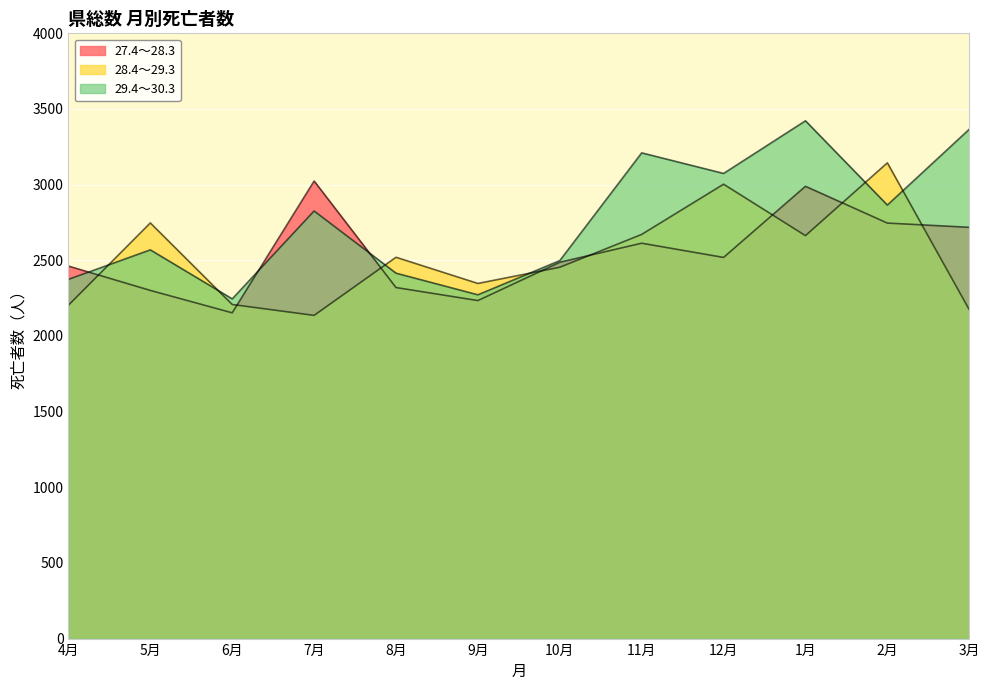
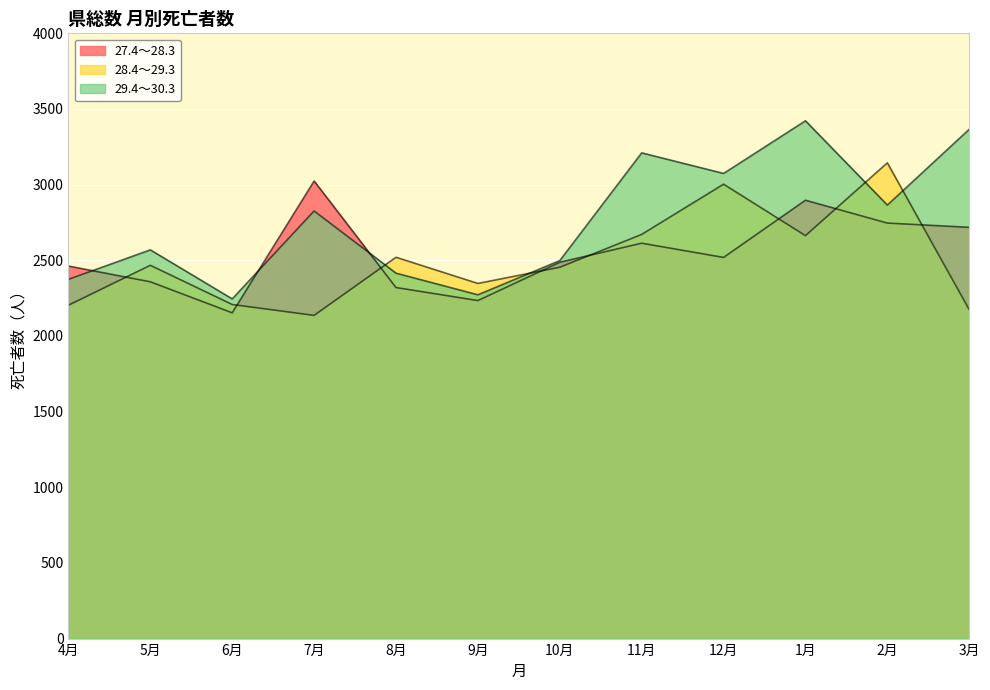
  {
    "27.4～28.3": {
      "4月": 2460,
-     "5月": 2300,
+     "5月": 2360,
      "6月": 2150,
      "7月": 3020,
      "8月": 2320,
      "9月": 2230,
      "11月": 2610,
      "12月": 2520,
-     "1月": 2990,
+     "1月": 2900,
      "2月": 2750,
      "3月": 2720
    },
    "28.4～29.3": {
      "4月": 2200,
-     "5月": 2750,
+     "5月": 2470,
      "6月": 2210,
      "7月": 2140,
      "8月": 2520,
      "9月": 2350,
      "10月": 2450,
      "11月": 2670,
      "12月": 3000,
      "1月": 2660,
      "2月": 3140,
      "3月": 2170
    },
    "29.4～30.3": {
      "4月": 2370,
      "5月": 2570,
      "6月": 2250,
      "7月": 2830,
      "8月": 2420,
      "9月": 2270,
      "11月": 3210,
      "12月": 3070,
      "1月": 3420,
      "2月": 2870,
      "3月": 3370
    }
  }
